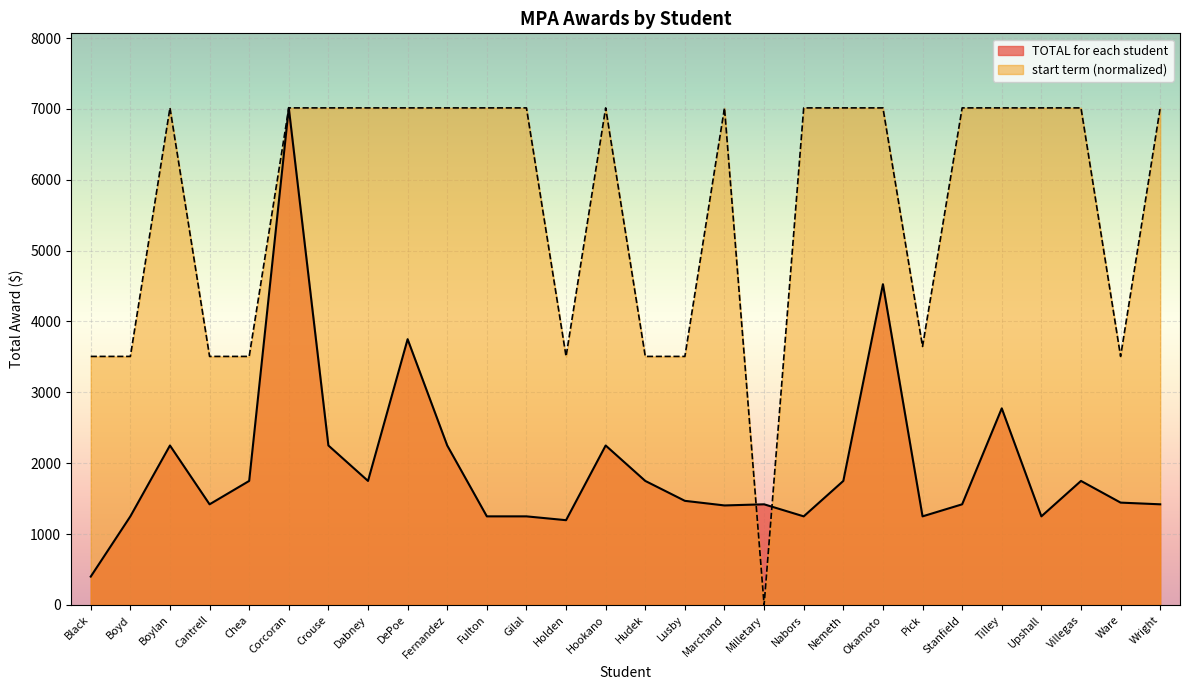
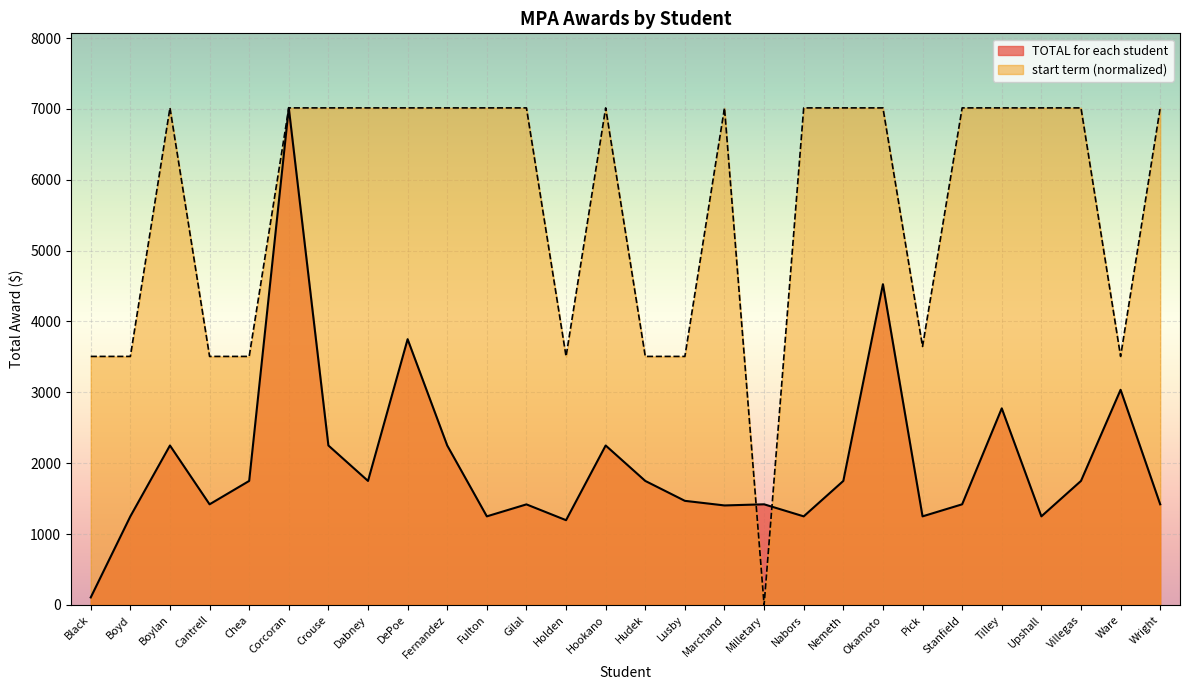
  {
    "TOTAL for each student": {
-     "Black": 400,
+     "Black": 100,
      "Boyd": 1300,
      "Boylan": 2300,
      "Cantrell": 1400,
      "Chea": 1800,
      "Crouse": 2300,
      "Dabney": 1800,
      "DePoe": 3800,
      "Fernandez": 2300,
      "Fulton": 1300,
-     "Gilal": 1300,
+     "Gilal": 1400,
      "Holden": 1200,
      "Hookano": 2300,
      "Hudek": 1800,
      "Lusby": 1500,
      "Marchand": 1400,
      "Milletary": 1400,
      "Nabors": 1300,
      "Nemeth": 1800,
      "Okamoto": 4500,
      "Pick": 1300,
      "Stanfield": 1400,
      "Tilley": 2800,
      "Upshall": 1300,
      "Villegas": 1800,
-     "Ware": 1400,
+     "Ware": 3000,
      "Wright": 1400
    },
    "start term (normalized)": {
      "Black": 3500,
      "Boyd": 3500,
      "Boylan": 7000,
      "Cantrell": 3500,
      "Chea": 3500,
      "Crouse": 7000,
      "Dabney": 7000,
      "DePoe": 7000,
      "Fernandez": 7000,
      "Fulton": 7000,
      "Gilal": 7000,
      "Holden": 3500,
      "Hookano": 7000,
      "Hudek": 3500,
      "Lusby": 3500,
      "Marchand": 7000,
      "Milletary": 0,
      "Nabors": 7000,
      "Nemeth": 7000,
      "Okamoto": 7000,
      "Pick": 3600,
      "Stanfield": 7000,
      "Tilley": 7000,
      "Upshall": 7000,
      "Villegas": 7000,
      "Ware": 3500,
      "Wright": 7000
    }
  }
